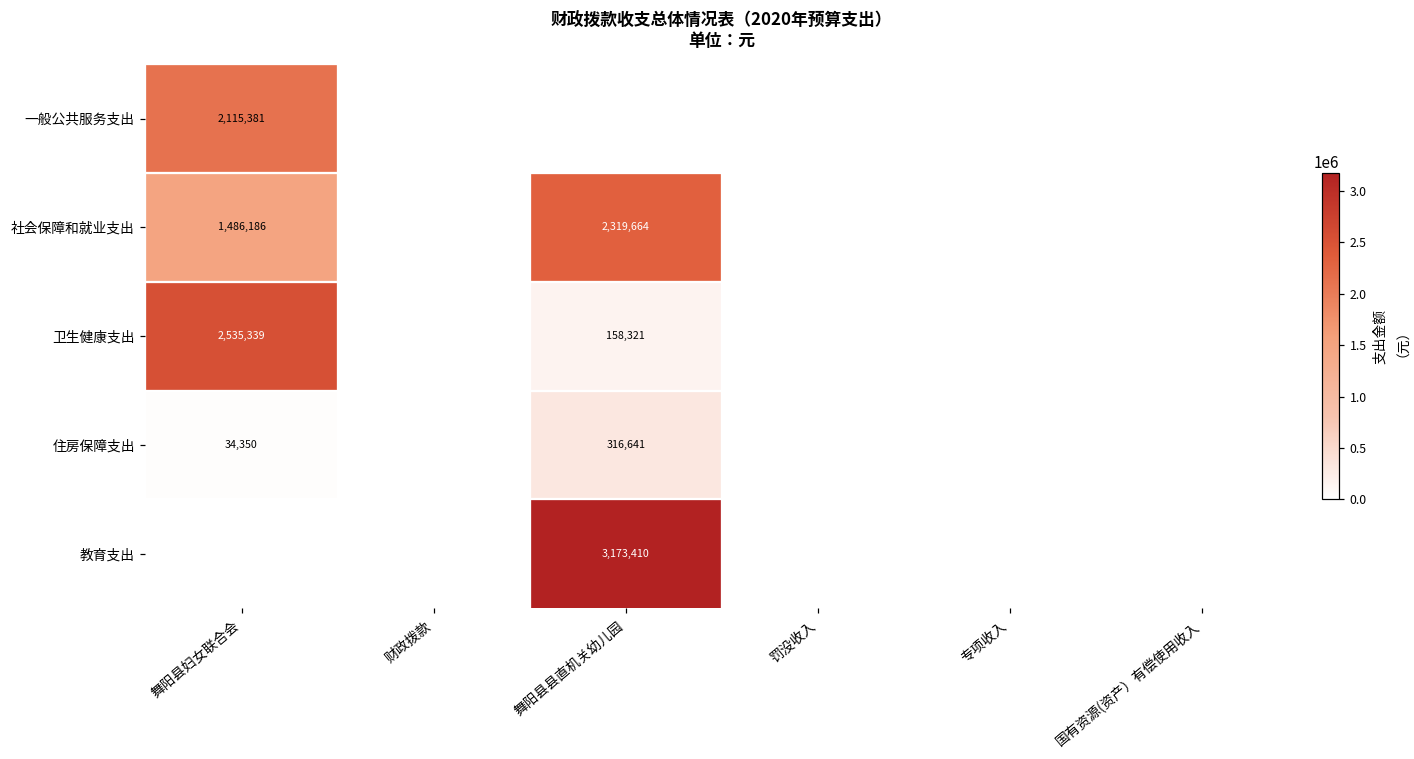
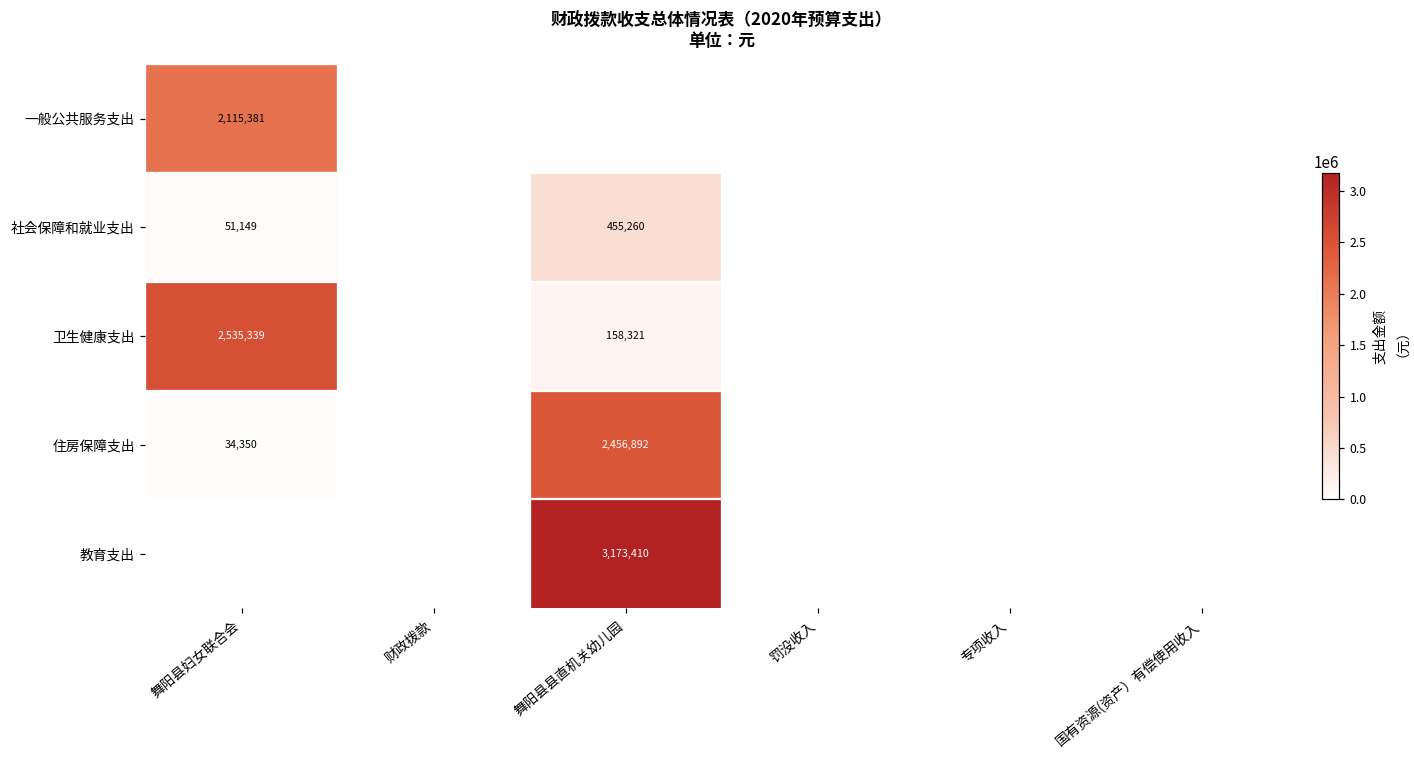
  {
    "一般公共服务支出": {
      "舞阳县妇女联合会": "2,115,381"
    },
    "社会保障和就业支出": {
-     "舞阳县妇女联合会": "1,486,186",
-     "舞阳县县直机关幼儿园": "2,319,664"
+     "舞阳县妇女联合会": "51,149",
+     "舞阳县县直机关幼儿园": "455,260"
    },
    "卫生健康支出": {
      "舞阳县妇女联合会": "2,535,339",
      "舞阳县县直机关幼儿园": "158,321"
    },
    "住房保障支出": {
      "舞阳县妇女联合会": "34,350",
-     "舞阳县县直机关幼儿园": "316,641"
+     "舞阳县县直机关幼儿园": "2,456,892"
    },
    "教育支出": {
      "舞阳县县直机关幼儿园": "3,173,410"
    }
  }
